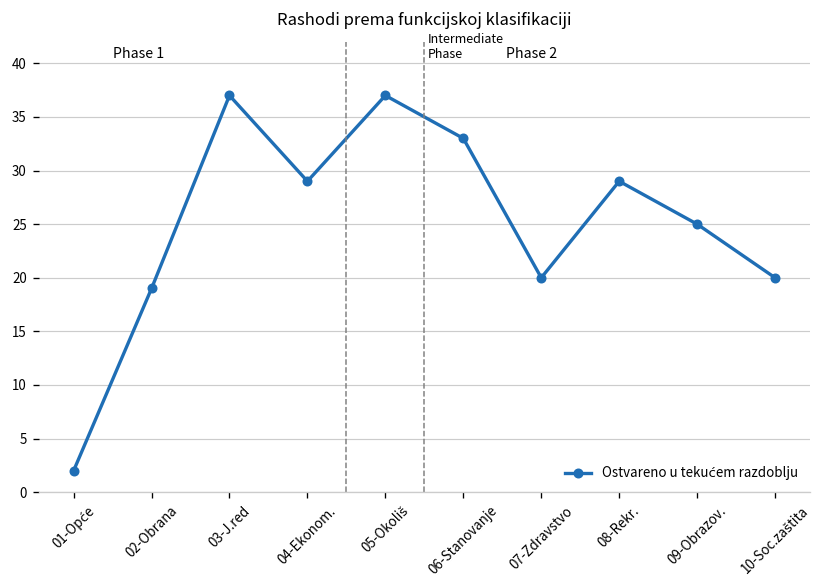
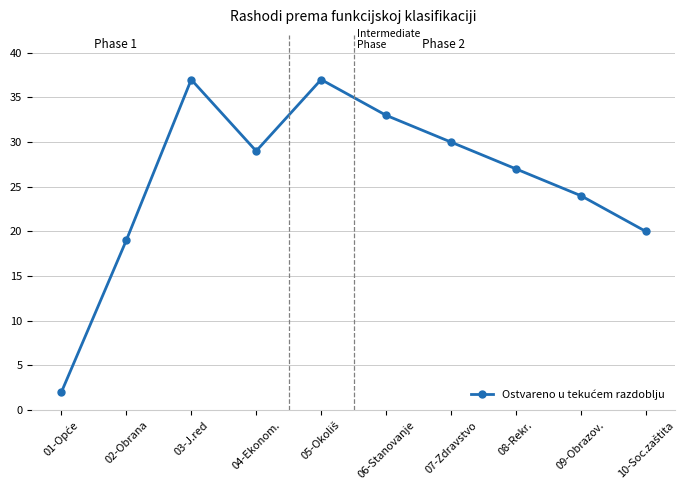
  {
    "01-Opće": 2,
    "02-Obrana": 19,
    "03-J.red": 37,
    "04-Ekonom.": 29,
    "05-Okoliš": 37,
    "06-Stanovanje": 33,
-   "07-Zdravstvo": 20,
-   "08-Rekr.": 29,
-   "09-Obrazov.": 25,
+   "07-Zdravstvo": 30,
+   "08-Rekr.": 27,
+   "09-Obrazov.": 24,
    "10-Soc.zaštita": 20
  }
